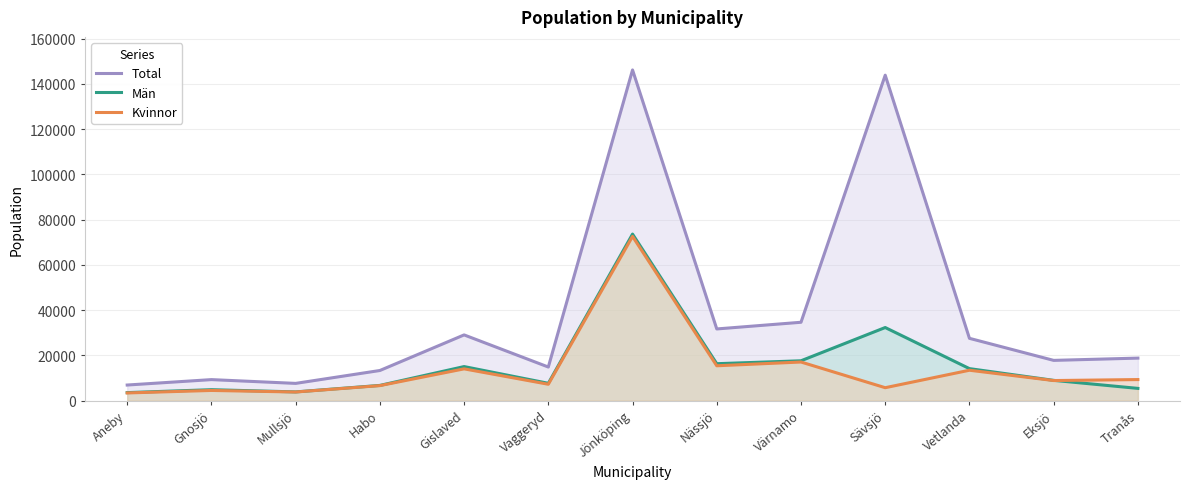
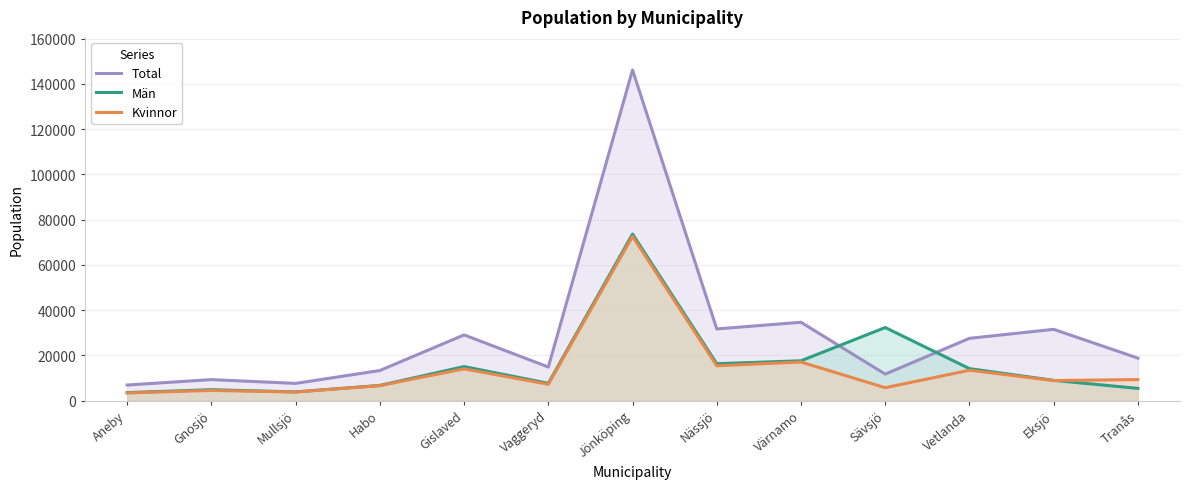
  {
    "Total": {
      "Aneby": 7000,
      "Gnosjö": 9000,
      "Mullsjö": 8000,
      "Habo": 13000,
      "Gislaved": 29000,
      "Vaggeryd": 15000,
      "Jönköping": 146000,
      "Nässjö": 32000,
      "Värnamo": 35000,
-     "Sävsjö": 144000,
+     "Sävsjö": 12000,
      "Vetlanda": 27000,
-     "Eksjö": 18000,
+     "Eksjö": 31000,
      "Tranås": 19000
    },
    "Män": {
      "Sävsjö": 32000,
      "Tranås": 5000
    },
    "Kvinnor": {
      "Sävsjö": 6000,
      "Tranås": 9000
    }
  }
